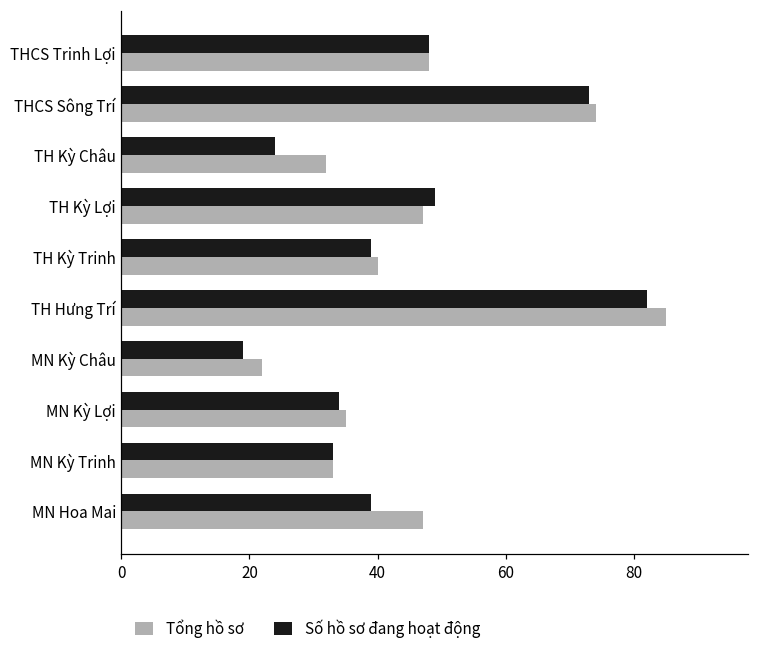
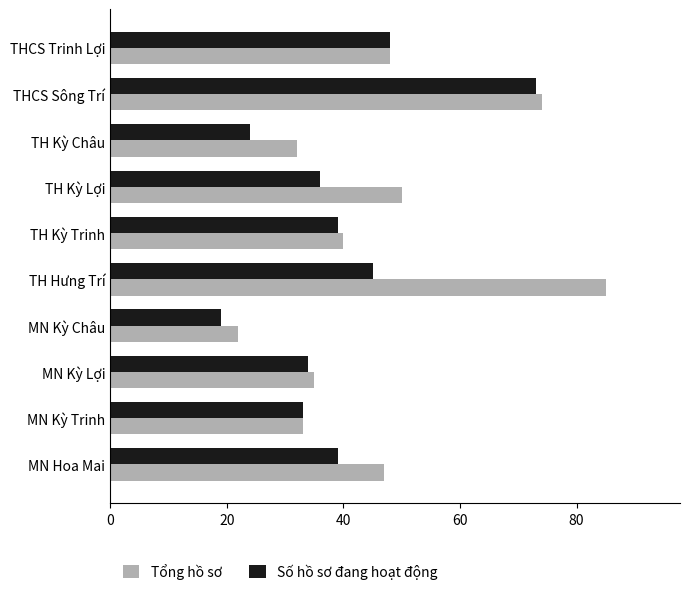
  {
    "Tổng hồ sơ": {
      "THCS Trinh Lợi": 48,
      "THCS Sông Trí": 74,
      "TH Kỳ Châu": 32,
-     "TH Kỳ Lợi": 47,
+     "TH Kỳ Lợi": 50,
      "TH Kỳ Trinh": 40,
      "TH Hưng Trí": 85,
      "MN Kỳ Châu": 22,
      "MN Kỳ Lợi": 35,
      "MN Kỳ Trinh": 33,
      "MN Hoa Mai": 47
    },
    "Số hồ sơ đang hoạt động": {
      "THCS Trinh Lợi": 48,
      "THCS Sông Trí": 73,
      "TH Kỳ Châu": 24,
-     "TH Kỳ Lợi": 49,
+     "TH Kỳ Lợi": 36,
      "TH Kỳ Trinh": 39,
-     "TH Hưng Trí": 82,
+     "TH Hưng Trí": 45,
      "MN Kỳ Châu": 19,
      "MN Kỳ Lợi": 34,
      "MN Kỳ Trinh": 33,
      "MN Hoa Mai": 39
    }
  }
